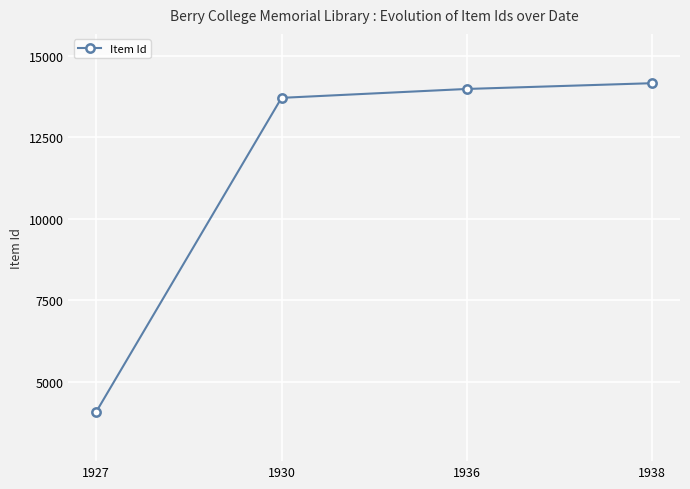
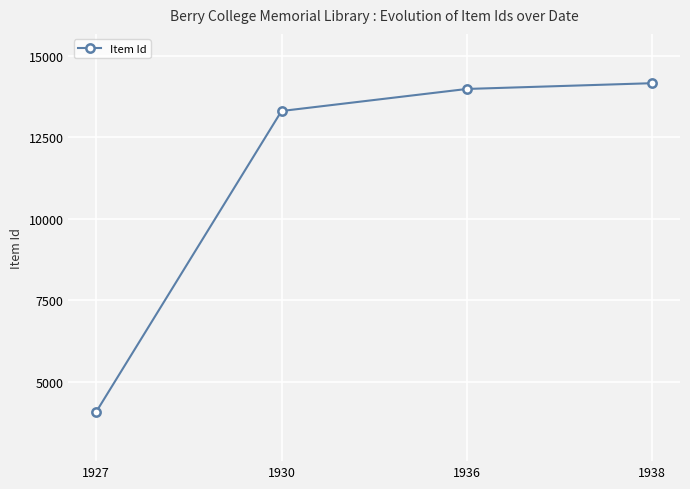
  {
    "1927": 4100,
-   "1930": 13700,
+   "1930": 13300,
    "1936": 14000,
    "1938": 14200
  }
